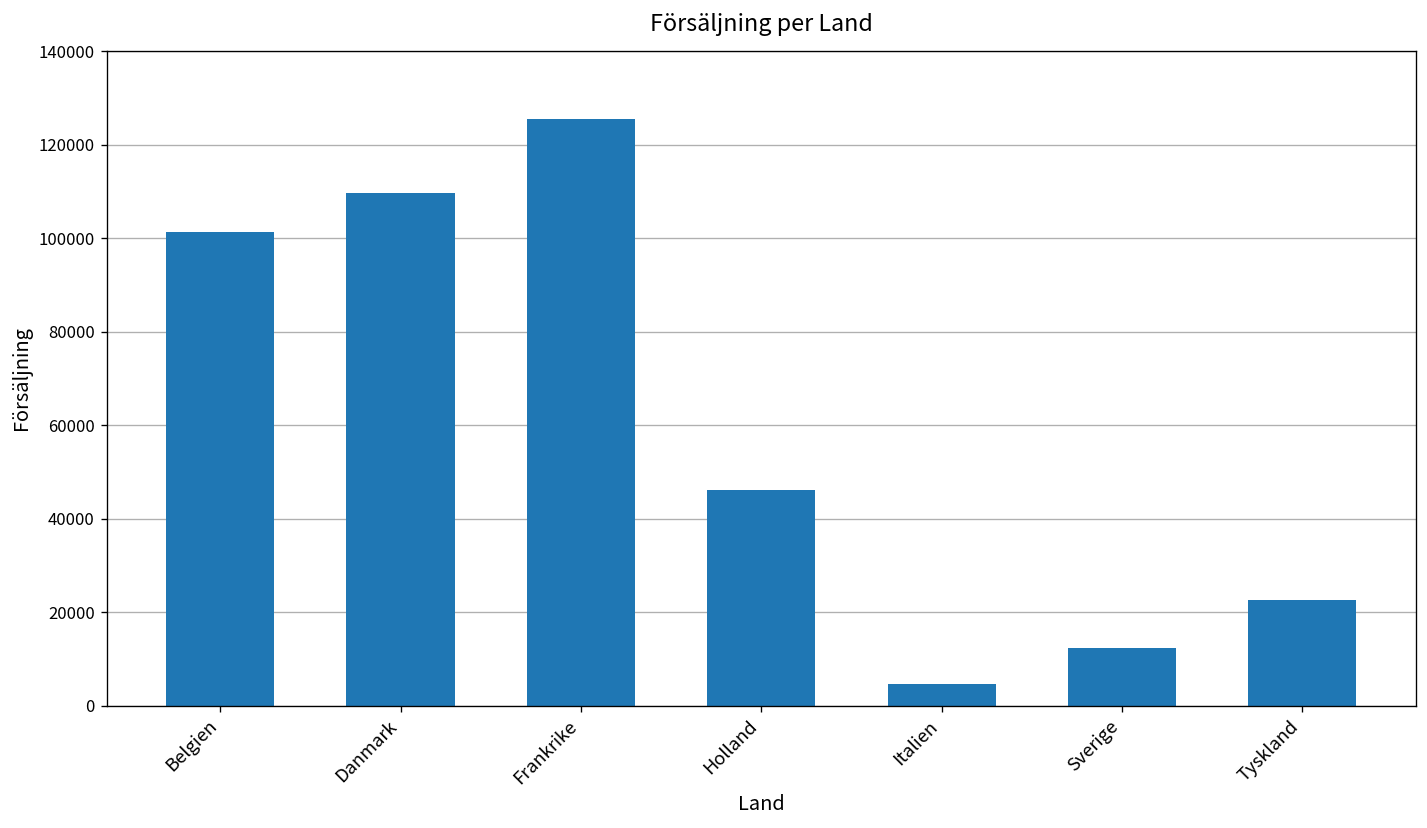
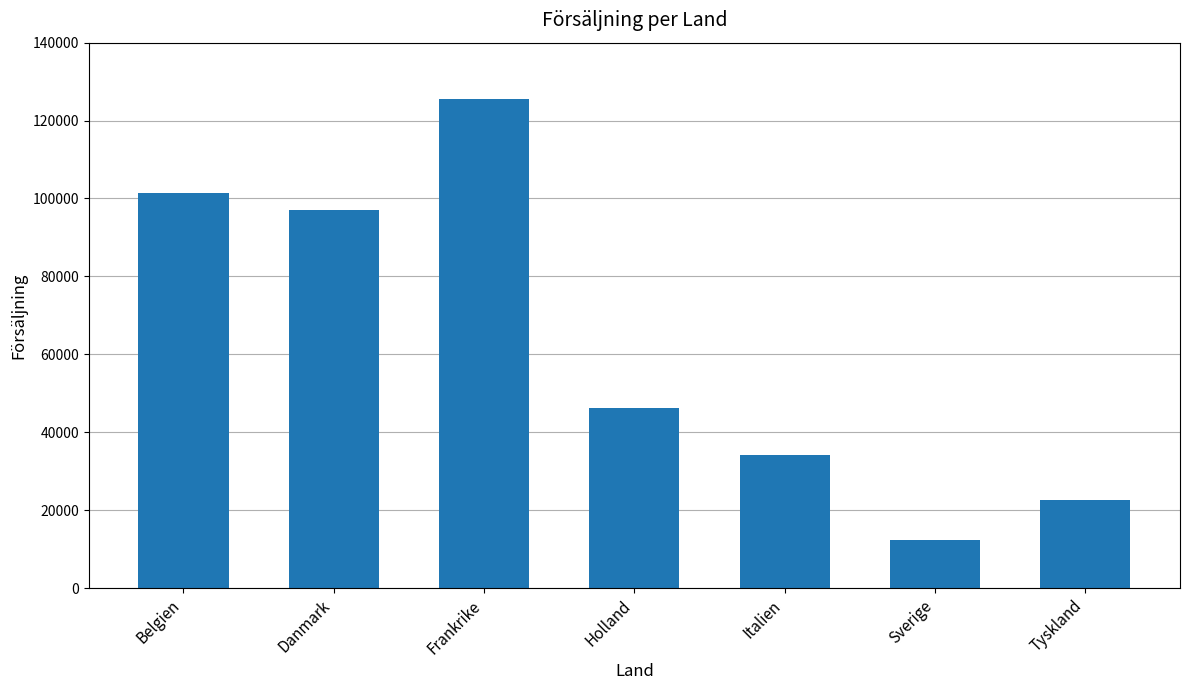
  {
    "Belgien": 101000,
-   "Danmark": 110000,
+   "Danmark": 97000,
    "Frankrike": 126000,
    "Holland": 46000,
-   "Italien": 5000,
+   "Italien": 34000,
    "Sverige": 12000,
    "Tyskland": 23000
  }
